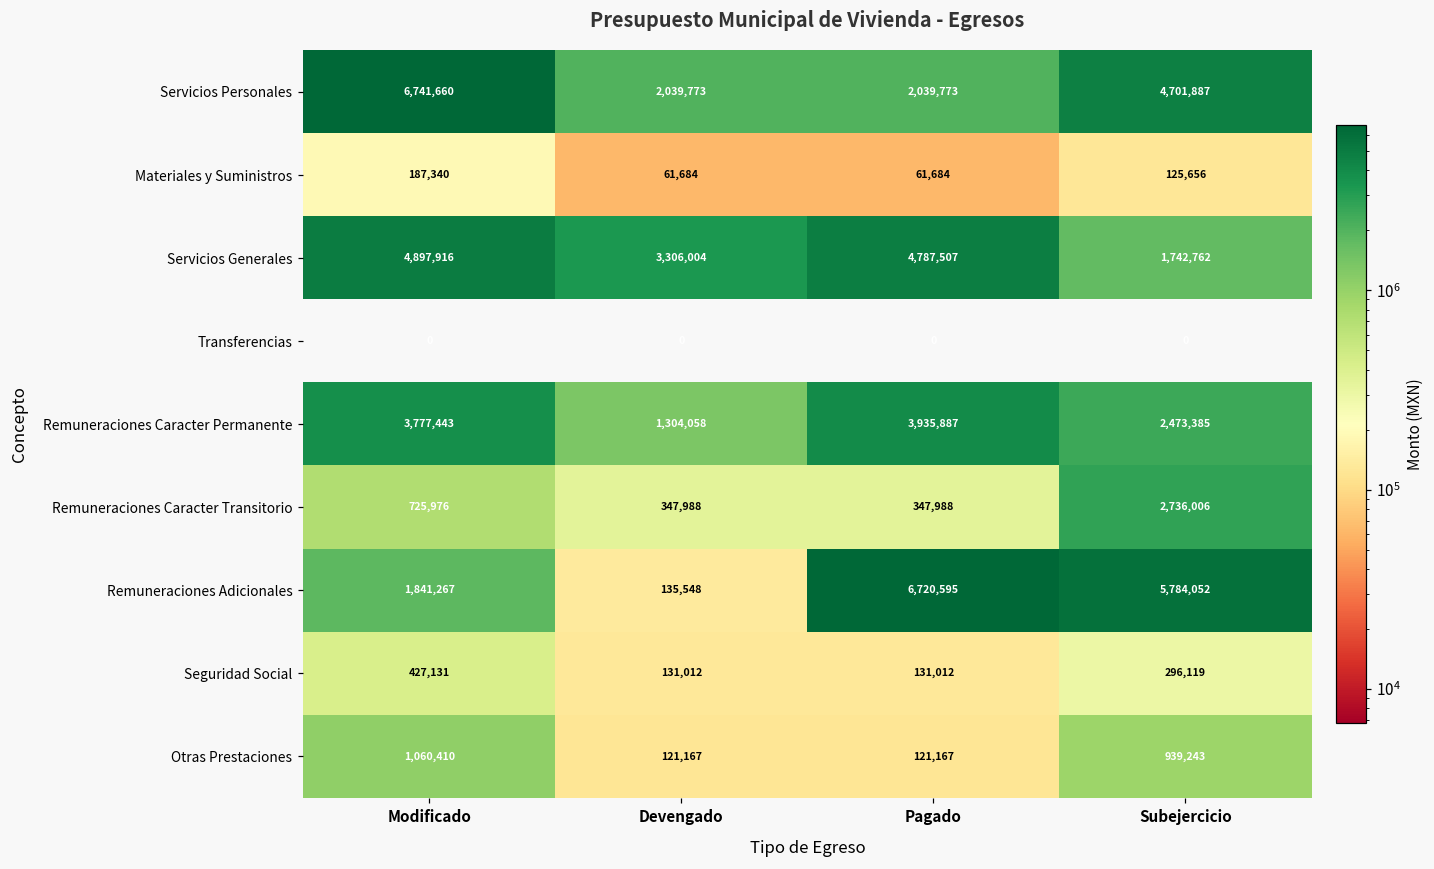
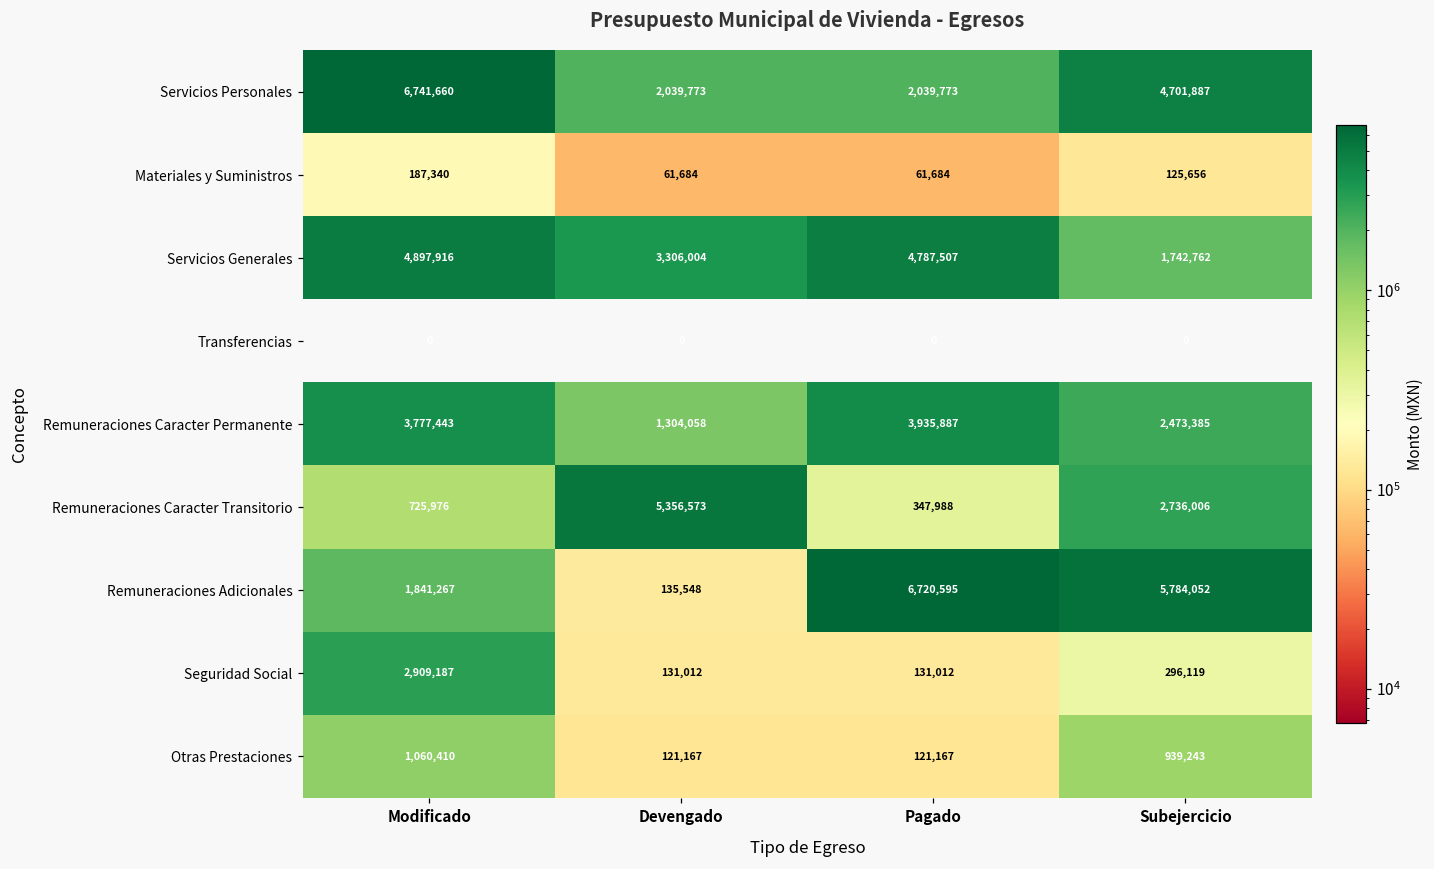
  {
    "Servicios Personales": {
      "Modificado": "6,741,660",
      "Devengado": "2,039,773",
      "Pagado": "2,039,773",
      "Subejercicio": "4,701,887"
    },
    "Materiales y Suministros": {
      "Modificado": "187,340",
      "Devengado": "61,684",
      "Pagado": "61,684",
      "Subejercicio": "125,656"
    },
    "Servicios Generales": {
      "Modificado": "4,897,916",
      "Devengado": "3,306,004",
      "Pagado": "4,787,507",
      "Subejercicio": "1,742,762"
    },
    "Remuneraciones Caracter Permanente": {
      "Modificado": "3,777,443",
      "Devengado": "1,304,058",
      "Pagado": "3,935,887",
      "Subejercicio": "2,473,385"
    },
    "Remuneraciones Caracter Transitorio": {
      "Modificado": "725,976",
-     "Devengado": "347,988",
+     "Devengado": "5,356,573",
      "Pagado": "347,988",
      "Subejercicio": "2,736,006"
    },
    "Remuneraciones Adicionales": {
      "Modificado": "1,841,267",
      "Devengado": "135,548",
      "Pagado": "6,720,595",
      "Subejercicio": "5,784,052"
    },
    "Seguridad Social": {
-     "Modificado": "427,131",
+     "Modificado": "2,909,187",
      "Devengado": "131,012",
      "Pagado": "131,012",
      "Subejercicio": "296,119"
    },
    "Otras Prestaciones": {
      "Modificado": "1,060,410",
      "Devengado": "121,167",
      "Pagado": "121,167",
      "Subejercicio": "939,243"
    }
  }
